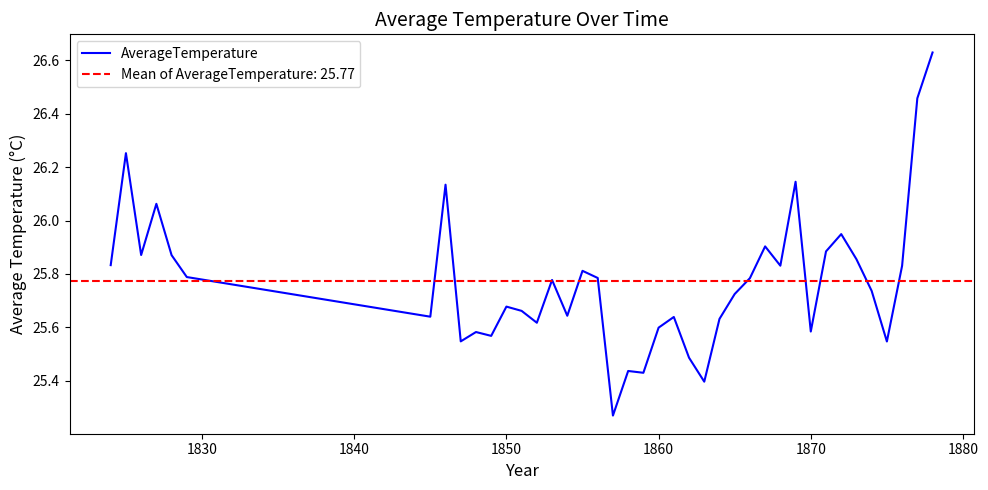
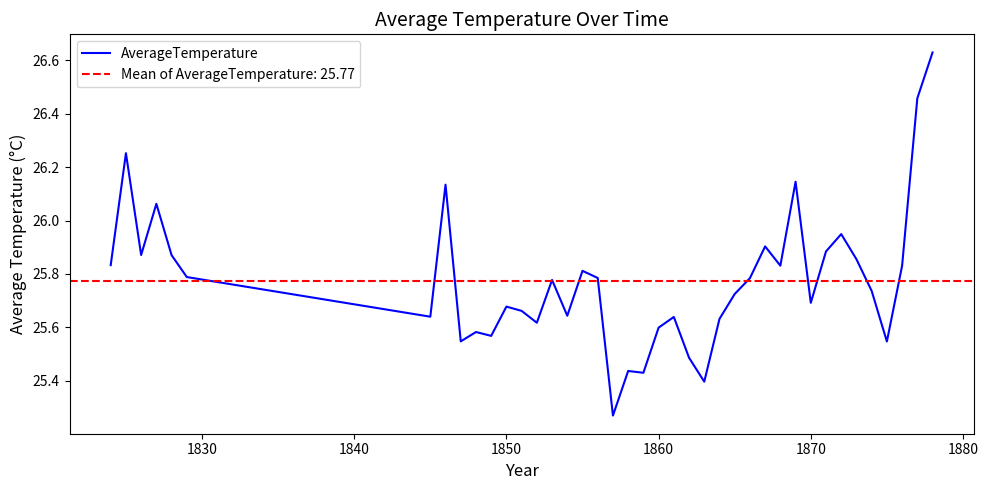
  {
    "1850": 25.68,
    "1860": 25.60,
-   "1870": 25.58
+   "1870": 25.69
  }
